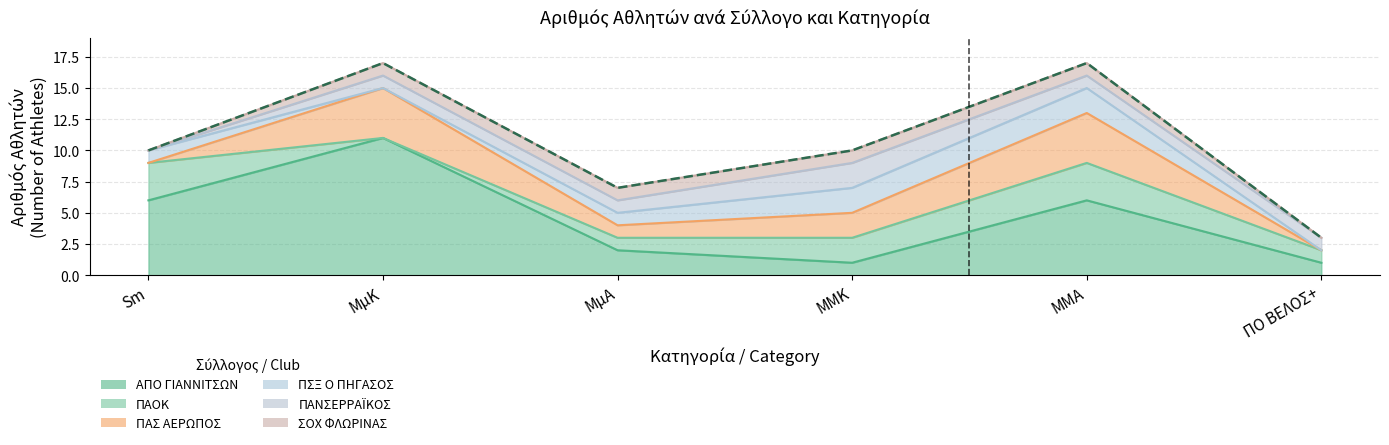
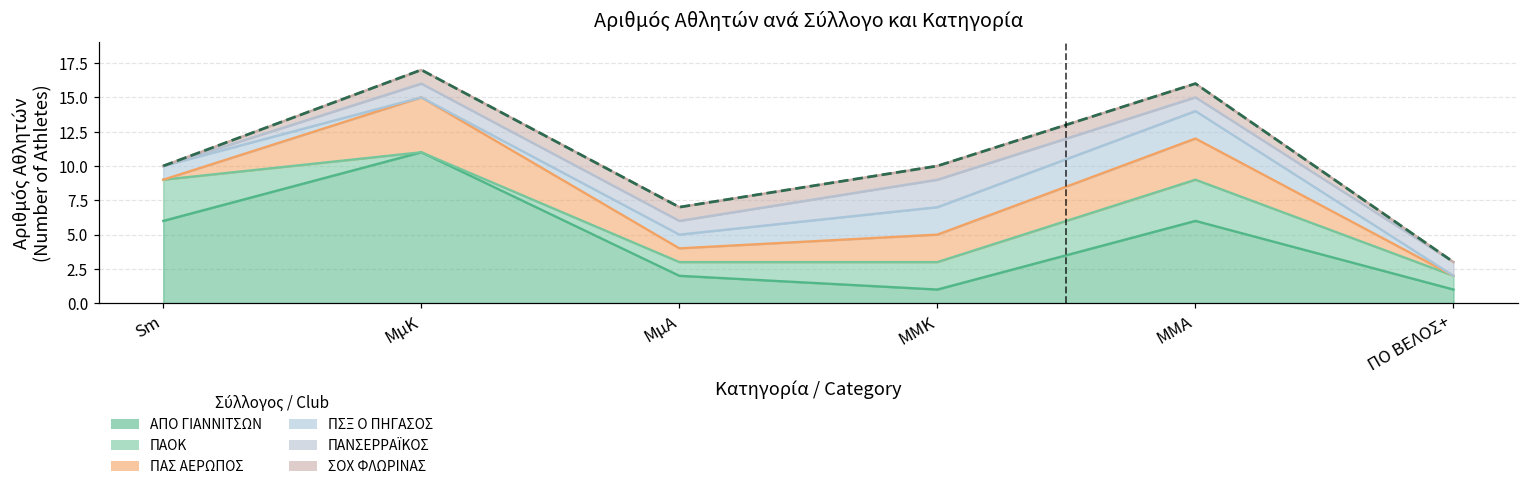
  {
    "ΠΑΣ ΑΕΡΩΠΟΣ": {
      "ΜμΑ": 1,
      "ΜΜΚ": 2,
-     "ΜΜΑ": 4
+     "ΜΜΑ": 3
    }
  }
